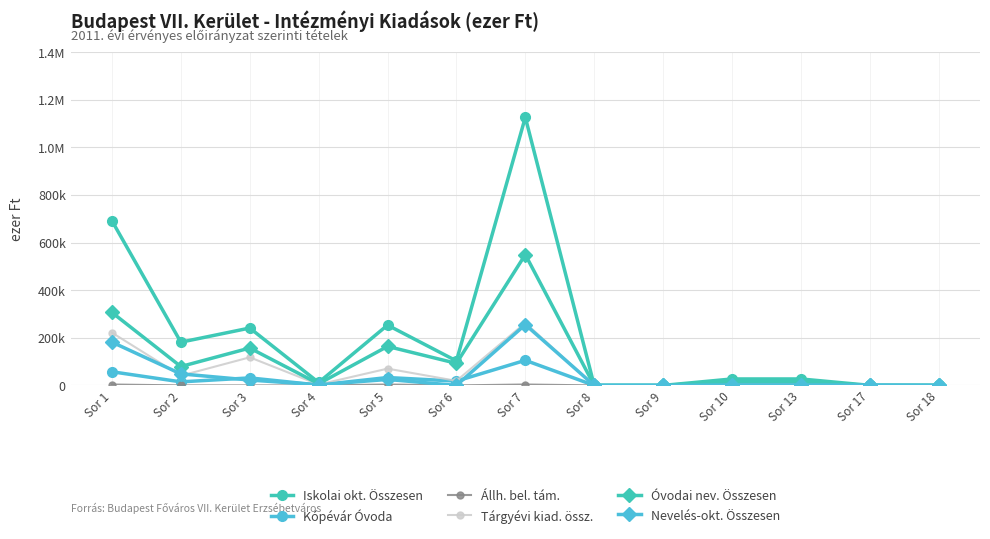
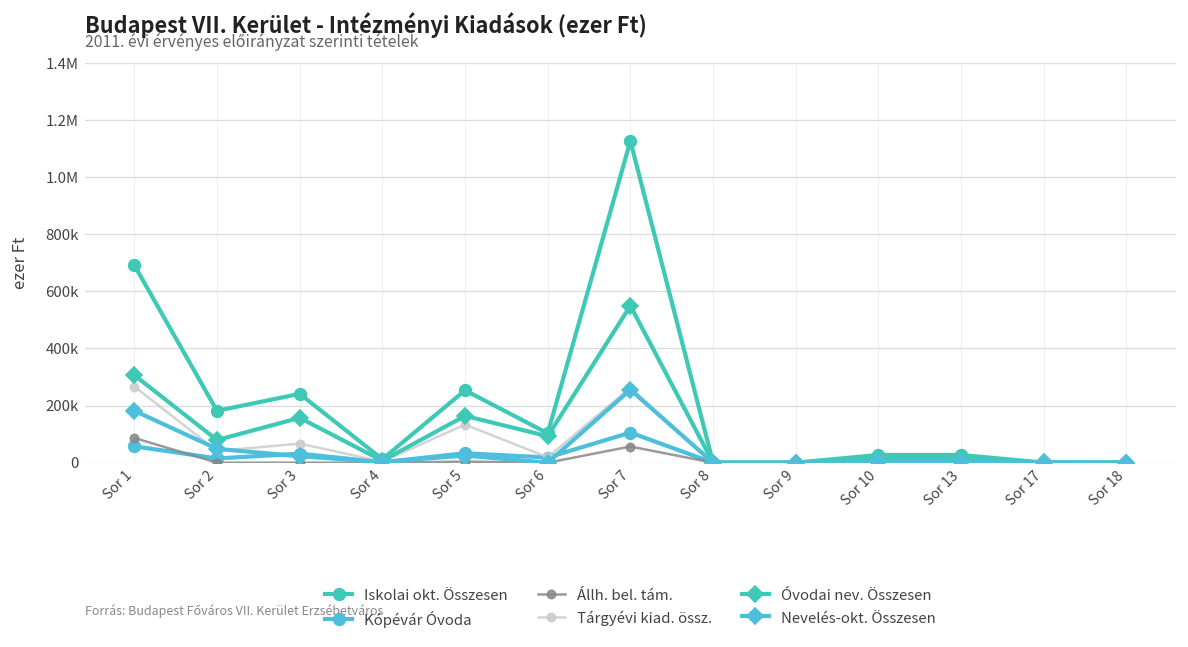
  {
    "Állh. bel. tám.": {
-     "Sor 1": 0,
+     "Sor 1": 90000,
      "Sor 2": 0,
      "Sor 3": 0,
      "Sor 5": 0,
-     "Sor 7": 0
+     "Sor 7": 60000
    },
    "Tárgyévi kiad. össz.": {
-     "Sor 1": 220000,
-     "Sor 3": 120000,
-     "Sor 5": 70000
+     "Sor 1": 270000,
+     "Sor 3": 70000,
+     "Sor 5": 130000
    }
  }
